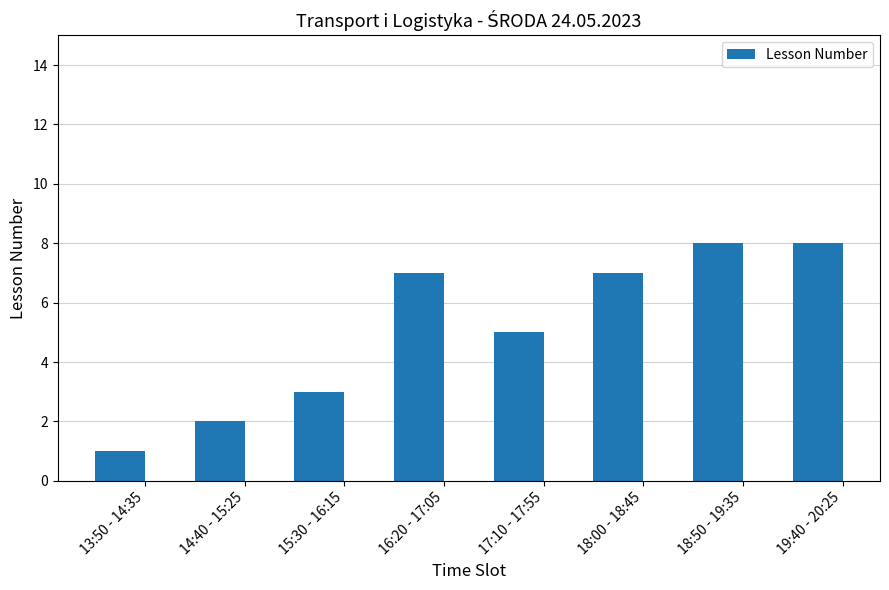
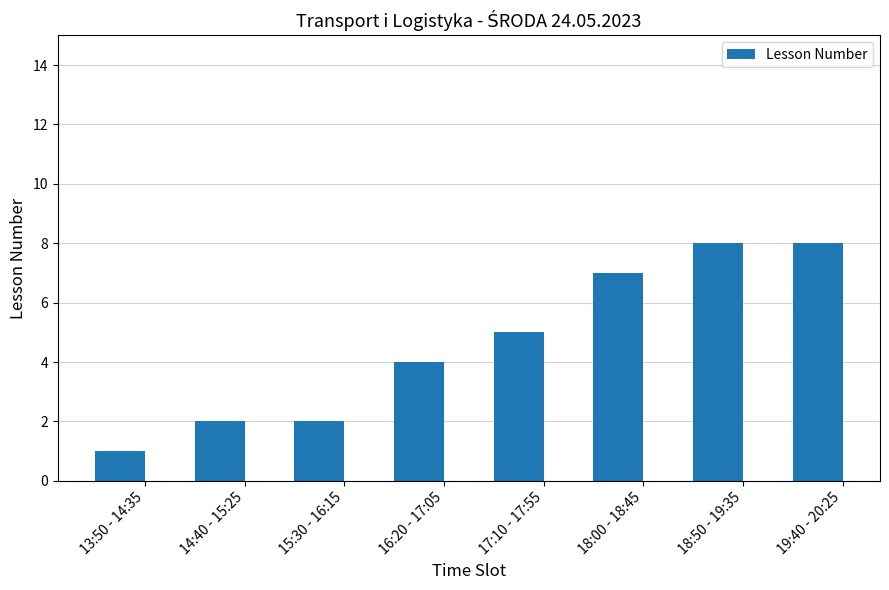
  {
    "13:50 - 14:35": 1,
    "14:40 - 15:25": 2,
-   "15:30 - 16:15": 3,
-   "16:20 - 17:05": 7,
+   "15:30 - 16:15": 2,
+   "16:20 - 17:05": 4,
    "17:10 - 17:55": 5,
    "18:00 - 18:45": 7,
    "18:50 - 19:35": 8,
    "19:40 - 20:25": 8
  }
